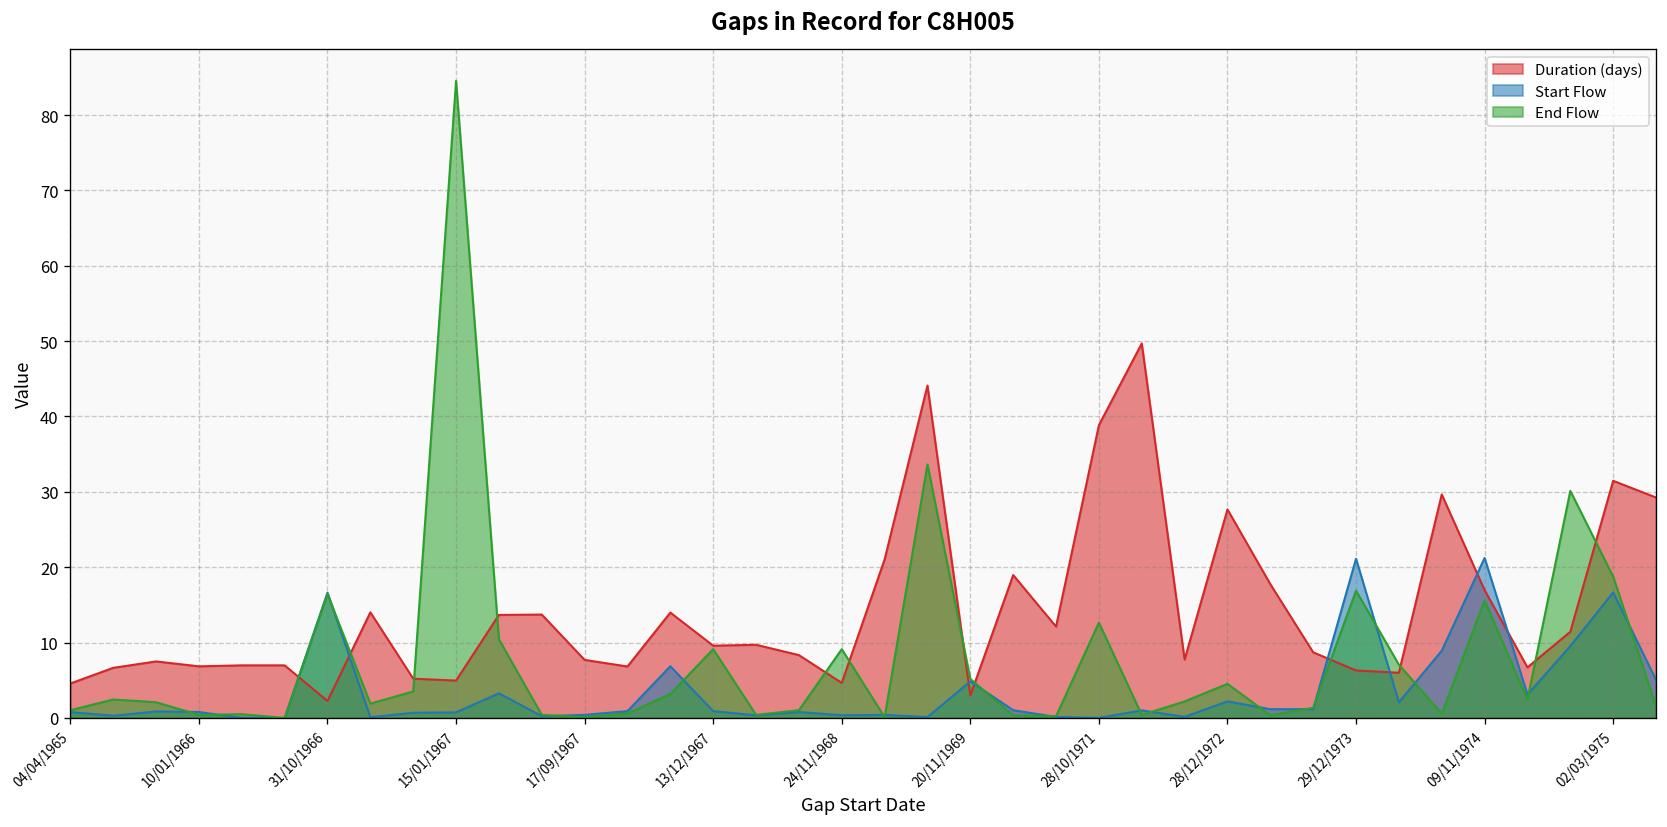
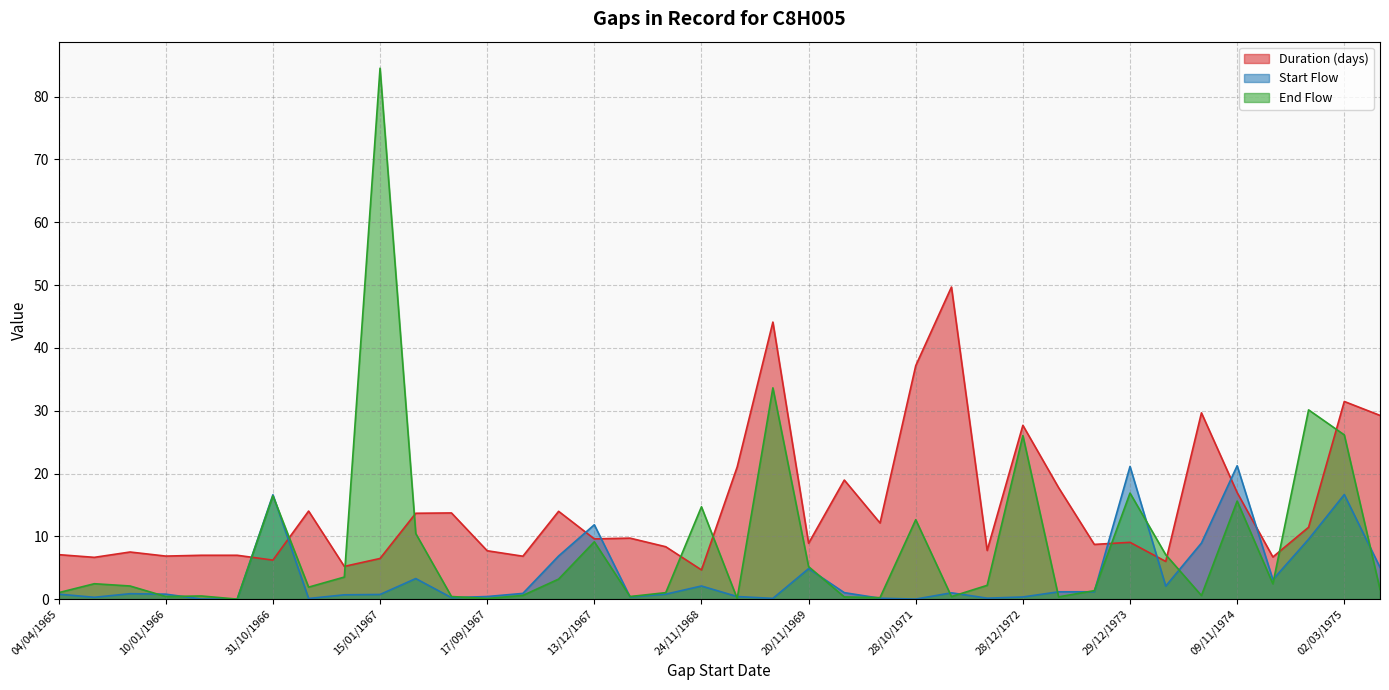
  {
    "Duration (days)": {
-     "04/04/1965": 5,
+     "04/04/1965": 7,
      "10/01/1966": 7,
-     "31/10/1966": 2,
-     "15/01/1967": 5,
+     "31/10/1966": 6,
+     "15/01/1967": 6,
      "17/09/1967": 8,
      "13/12/1967": 10,
      "24/11/1968": 5,
-     "20/11/1969": 3,
-     "28/10/1971": 39,
+     "20/11/1969": 9,
+     "28/10/1971": 37,
      "28/12/1972": 28,
-     "29/12/1973": 6,
+     "29/12/1973": 9,
      "09/11/1974": 17,
      "02/03/1975": 31
    },
    "Start Flow": {
      "15/01/1967": 1,
-     "13/12/1967": 1,
-     "24/11/1968": 0,
+     "13/12/1967": 12,
+     "24/11/1968": 2,
      "28/10/1971": 0,
-     "28/12/1972": 2,
+     "28/12/1972": 0,
      "29/12/1973": 21,
      "09/11/1974": 21,
      "02/03/1975": 17
    },
    "End Flow": {
      "15/01/1967": 85,
      "13/12/1967": 9,
-     "24/11/1968": 9,
+     "24/11/1968": 15,
      "28/10/1971": 13,
-     "28/12/1972": 5,
+     "28/12/1972": 26,
      "29/12/1973": 17,
      "09/11/1974": 16,
-     "02/03/1975": 19
+     "02/03/1975": 26
    }
  }
